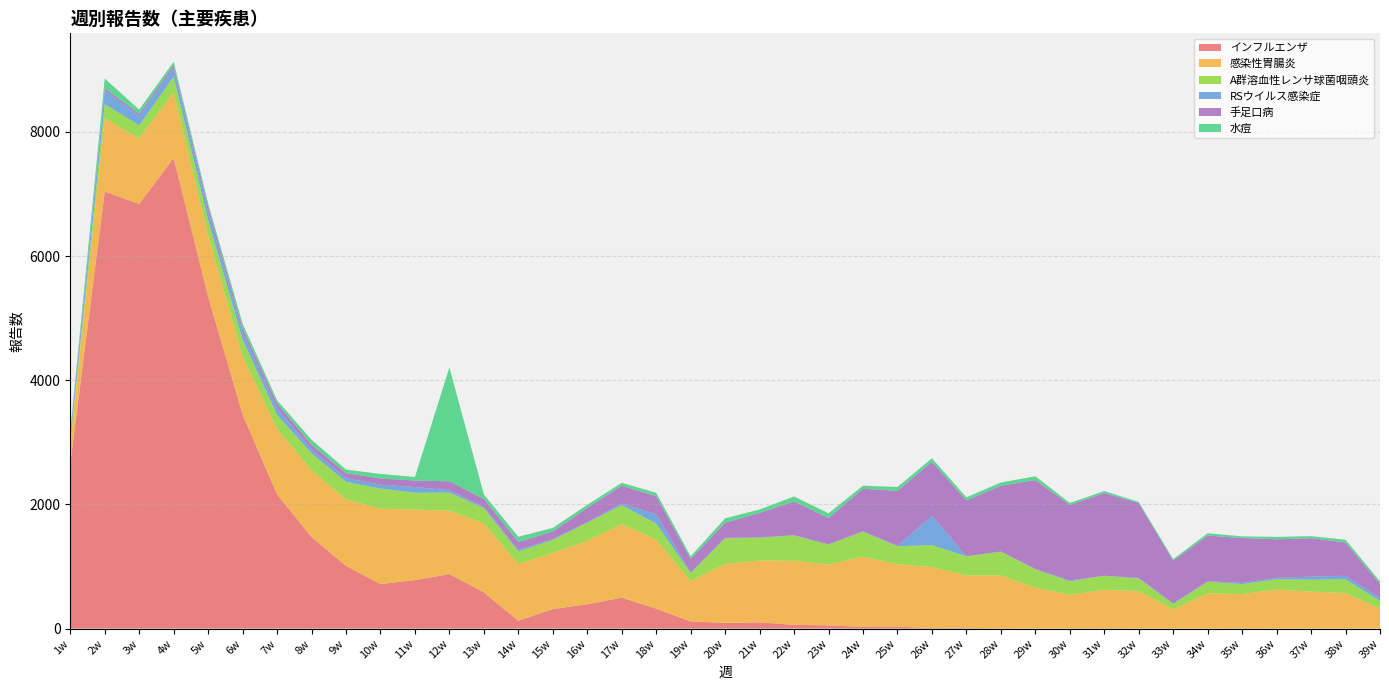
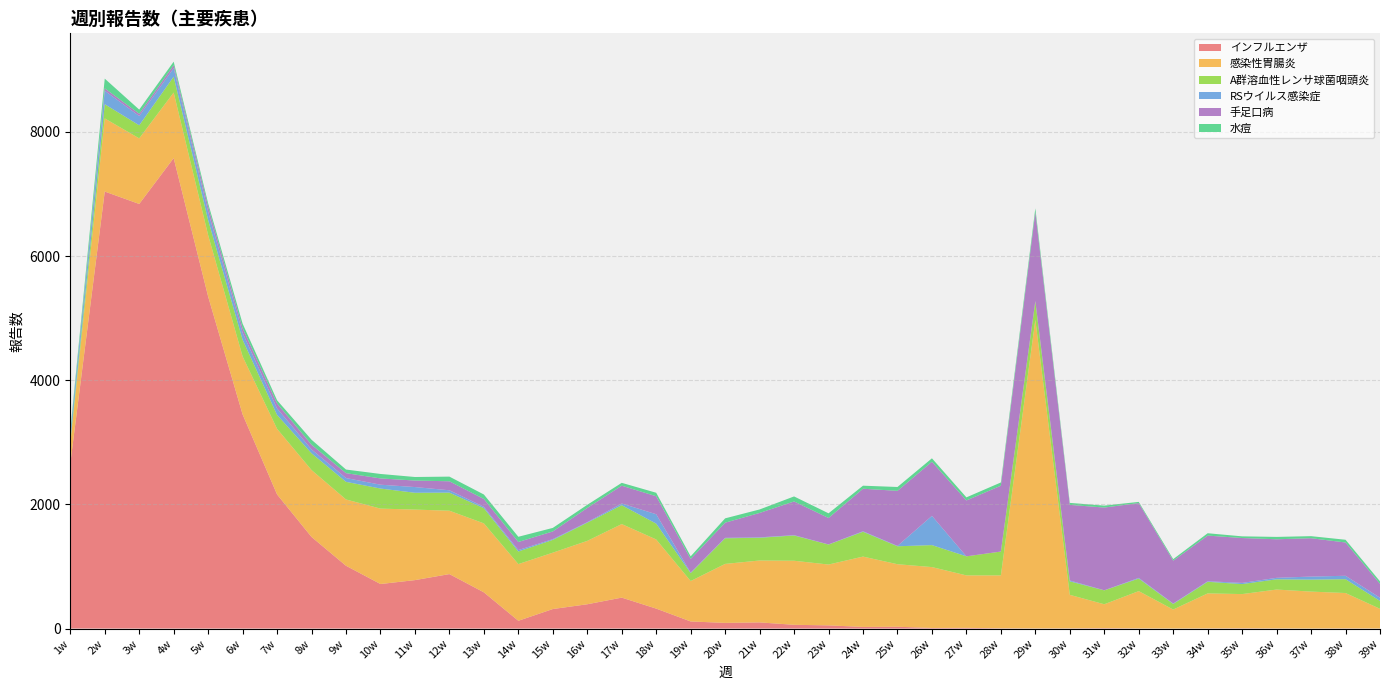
  {
    "インフルエンザ": {
      "1w": 2700,
      "2w": 7000,
      "3w": 6800,
      "4w": 7600,
      "5w": 5300,
      "6w": 3400,
      "7w": 2200,
      "8w": 1500,
      "9w": 1000,
      "10w": 700,
      "11w": 800,
      "12w": 900,
      "13w": 600,
      "14w": 100,
      "15w": 300,
      "16w": 400,
      "17w": 500,
      "18w": 300,
      "19w": 100,
      "20w": 100,
      "21w": 100,
      "22w": 100,
      "23w": 100,
      "33w": 0,
      "37w": 0,
      "39w": 0
    },
    "感染性胃腸炎": {
      "2w": 1200,
      "3w": 1100,
      "4w": 1100,
      "5w": 1000,
      "6w": 900,
      "7w": 1100,
      "8w": 1100,
      "9w": 1100,
      "10w": 1200,
      "11w": 1100,
      "12w": 1000,
      "13w": 1100,
      "14w": 900,
      "15w": 900,
      "16w": 1000,
      "17w": 1200,
      "18w": 1100,
      "19w": 700,
      "20w": 1000,
      "21w": 1000,
      "22w": 1000,
      "23w": 1000,
      "24w": 1100,
      "25w": 1000,
      "26w": 1000,
      "27w": 800,
      "28w": 900,
-     "29w": 700,
+     "29w": 5000,
      "30w": 500,
-     "31w": 600,
+     "31w": 400,
      "32w": 600,
      "33w": 300,
      "34w": 600,
      "35w": 600,
      "36w": 600,
      "37w": 600,
      "38w": 600,
      "39w": 300
    },
    "A群溶血性レンサ球菌咽頭炎": {
      "2w": 200,
      "3w": 200,
      "4w": 300,
      "5w": 200,
      "6w": 300,
      "7w": 200,
      "8w": 300,
      "9w": 300,
      "10w": 300,
      "11w": 300,
      "18w": 300,
      "26w": 400,
      "37w": 200,
      "38w": 200,
      "39w": 100
    },
    "RSウイルス感染症": {
      "4w": 100,
      "5w": 100,
      "6w": 100,
      "7w": 100,
      "8w": 100,
      "9w": 100,
      "10w": 100,
      "11w": 100,
      "18w": 200,
      "26w": 500,
      "37w": 0,
      "38w": 100,
      "39w": 100
    },
    "手足口病": {
      "4w": 0,
      "5w": 100,
      "6w": 100,
      "7w": 100,
      "8w": 100,
      "9w": 100,
      "10w": 100,
      "11w": 100,
      "12w": 100,
      "13w": 100,
      "14w": 100,
      "15w": 100,
      "16w": 200,
      "17w": 300,
      "18w": 300,
      "19w": 200,
      "20w": 200,
      "21w": 400,
      "22w": 500,
      "23w": 400,
      "24w": 700,
      "25w": 900,
      "26w": 900,
      "27w": 900,
      "28w": 1100,
      "29w": 1400,
      "38w": 500
    },
    "水痘": {
      "1w": 0,
      "2w": 200,
      "3w": 100,
      "4w": 100,
      "5w": 100,
      "6w": 100,
      "7w": 100,
      "8w": 100,
      "9w": 100,
      "10w": 100,
      "11w": 100,
-     "12w": 1800,
+     "12w": 100,
      "13w": 100,
      "14w": 100,
      "15w": 100,
      "16w": 100,
      "17w": 0,
      "18w": 100,
      "19w": 0,
      "20w": 100,
      "21w": 100,
      "22w": 100,
      "23w": 100,
      "24w": 0,
      "25w": 100,
      "26w": 100,
      "27w": 100,
      "28w": 100,
      "29w": 100,
      "38w": 0
    }
  }
